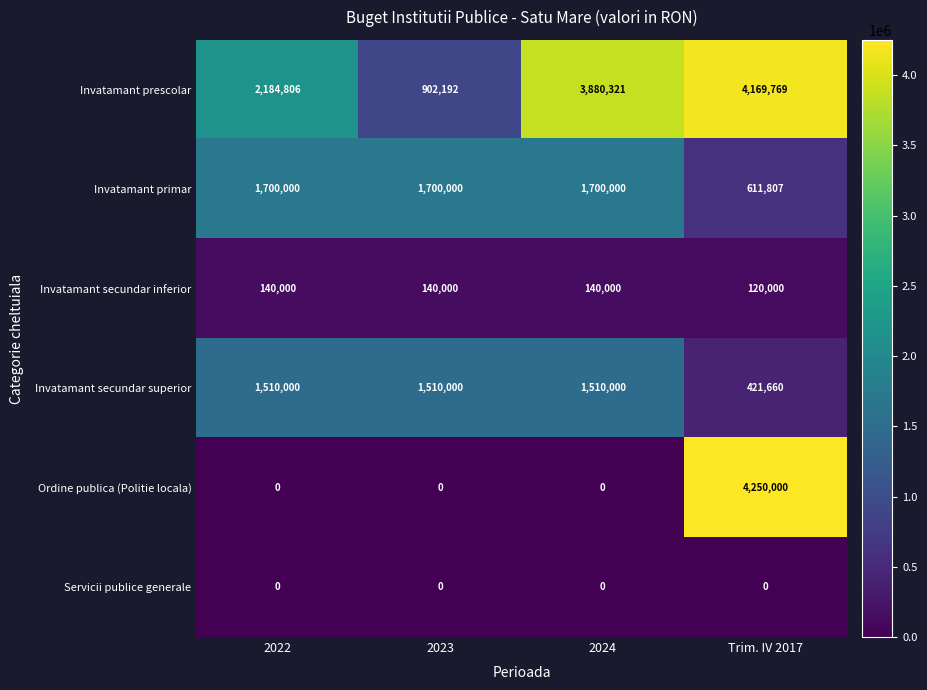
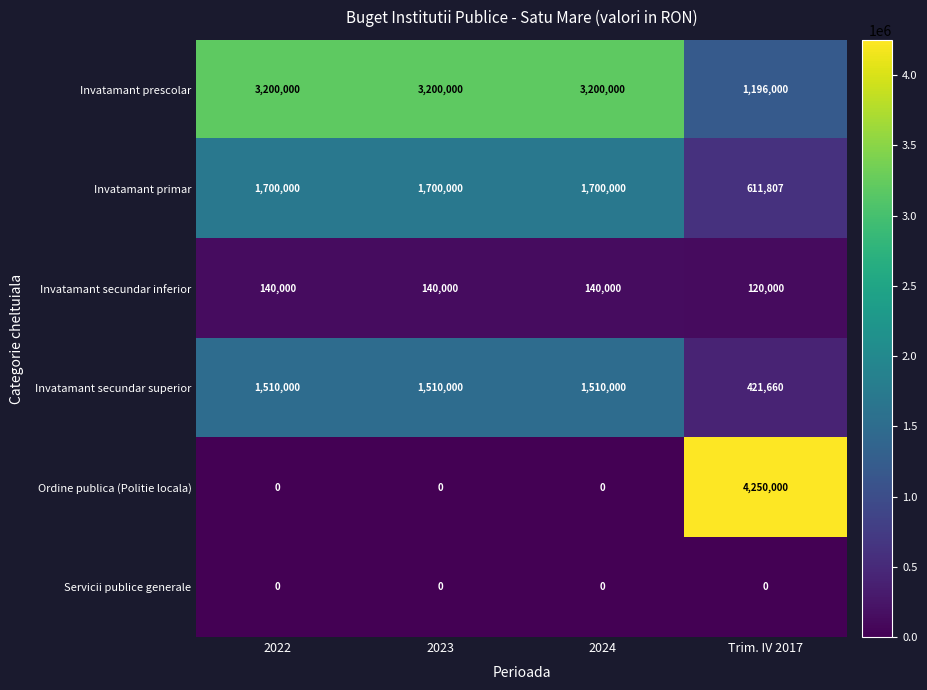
  {
    "Invatamant prescolar": {
-     "2022": "2,184,806",
-     "2023": "902,192",
-     "2024": "3,880,321",
-     "Trim. IV 2017": "4,169,769"
+     "2022": "3,200,000",
+     "2023": "3,200,000",
+     "2024": "3,200,000",
+     "Trim. IV 2017": "1,196,000"
    },
    "Invatamant primar": {
      "2022": "1,700,000",
      "2023": "1,700,000",
      "2024": "1,700,000",
      "Trim. IV 2017": "611,807"
    },
    "Invatamant secundar inferior": {
      "2022": "140,000",
      "2023": "140,000",
      "2024": "140,000",
      "Trim. IV 2017": "120,000"
    },
    "Invatamant secundar superior": {
      "2022": "1,510,000",
      "2023": "1,510,000",
      "2024": "1,510,000",
      "Trim. IV 2017": "421,660"
    },
    "Ordine publica (Politie locala)": {
      "2022": "0",
      "2023": "0",
      "2024": "0",
      "Trim. IV 2017": "4,250,000"
    },
    "Servicii publice generale": {
      "2022": "0",
      "2023": "0",
      "2024": "0",
      "Trim. IV 2017": "0"
    }
  }
